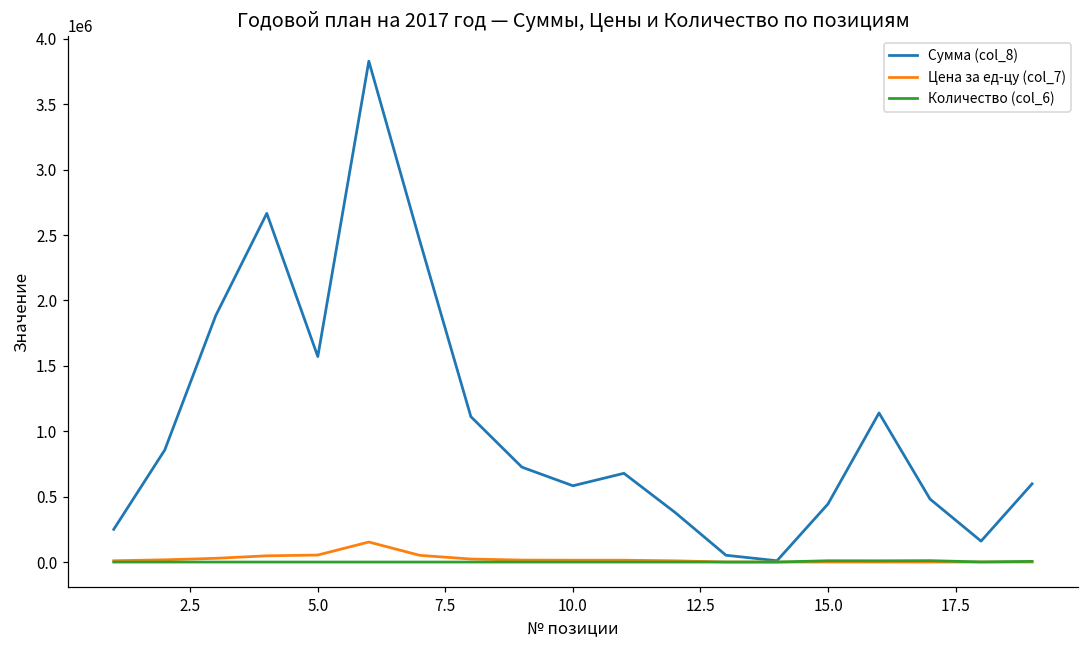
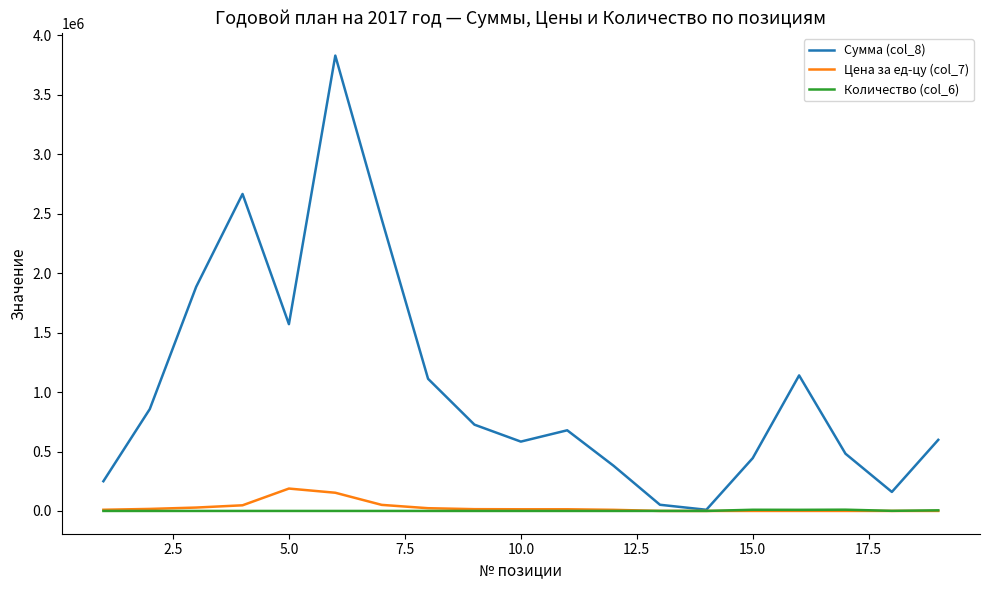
  {
    "Сумма (col_8)": {
      "5.0": 1570000,
      "10.0": 580000,
      "15.0": 440000
    },
    "Цена за ед-цу (col_7)": {
-     "5.0": 50000
+     "5.0": 190000
    },
    "Количество (col_6)": {
      "5.0": 0
    }
  }
